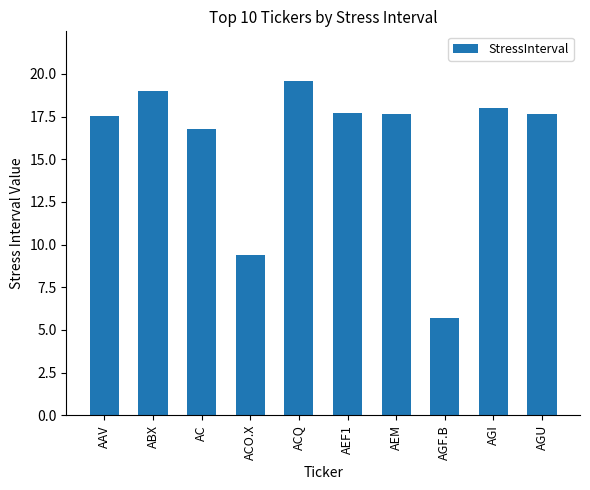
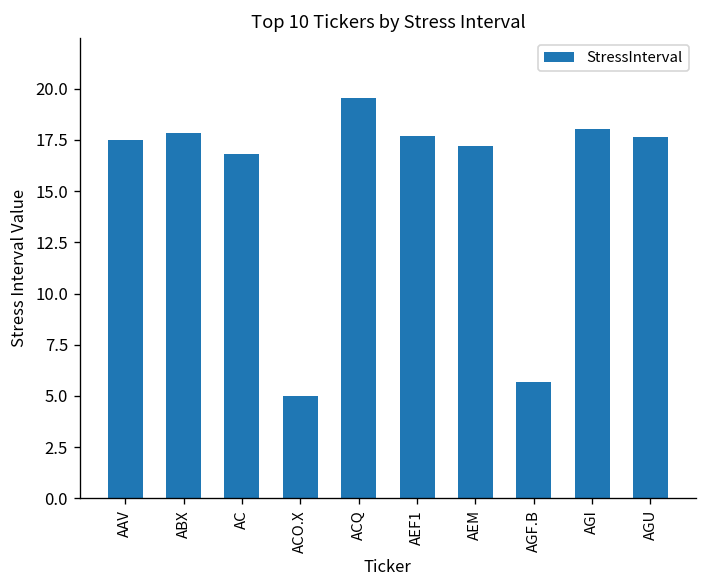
  {
    "AAV": 17.5,
-   "ABX": 19.0,
+   "ABX": 17.9,
    "AC": 16.8,
-   "ACO.X": 9.4,
+   "ACO.X": 5.0,
    "ACQ": 19.6,
    "AEF1": 17.7,
-   "AEM": 17.7,
+   "AEM": 17.2,
    "AGF.B": 5.7,
    "AGI": 18.0,
    "AGU": 17.7
  }
